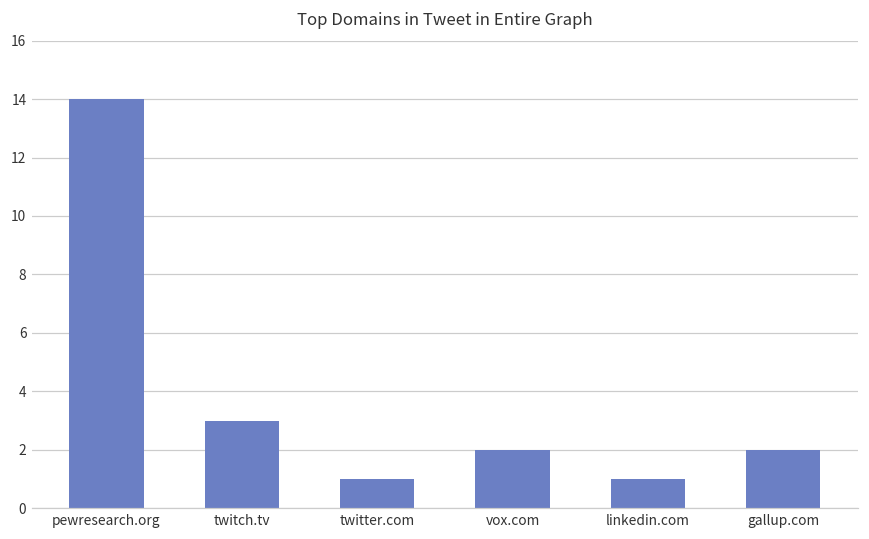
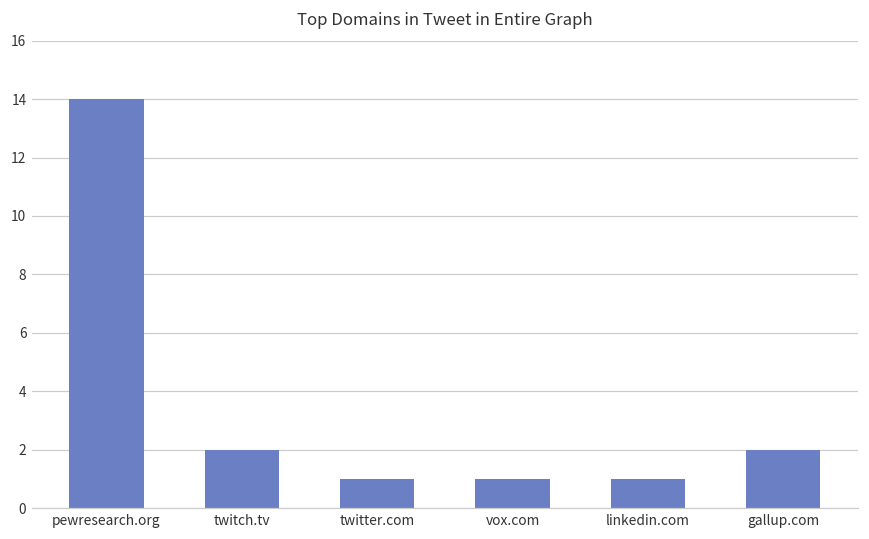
  {
    "pewresearch.org": 14,
-   "twitch.tv": 3,
+   "twitch.tv": 2,
    "twitter.com": 1,
-   "vox.com": 2,
+   "vox.com": 1,
    "linkedin.com": 1,
    "gallup.com": 2
  }
